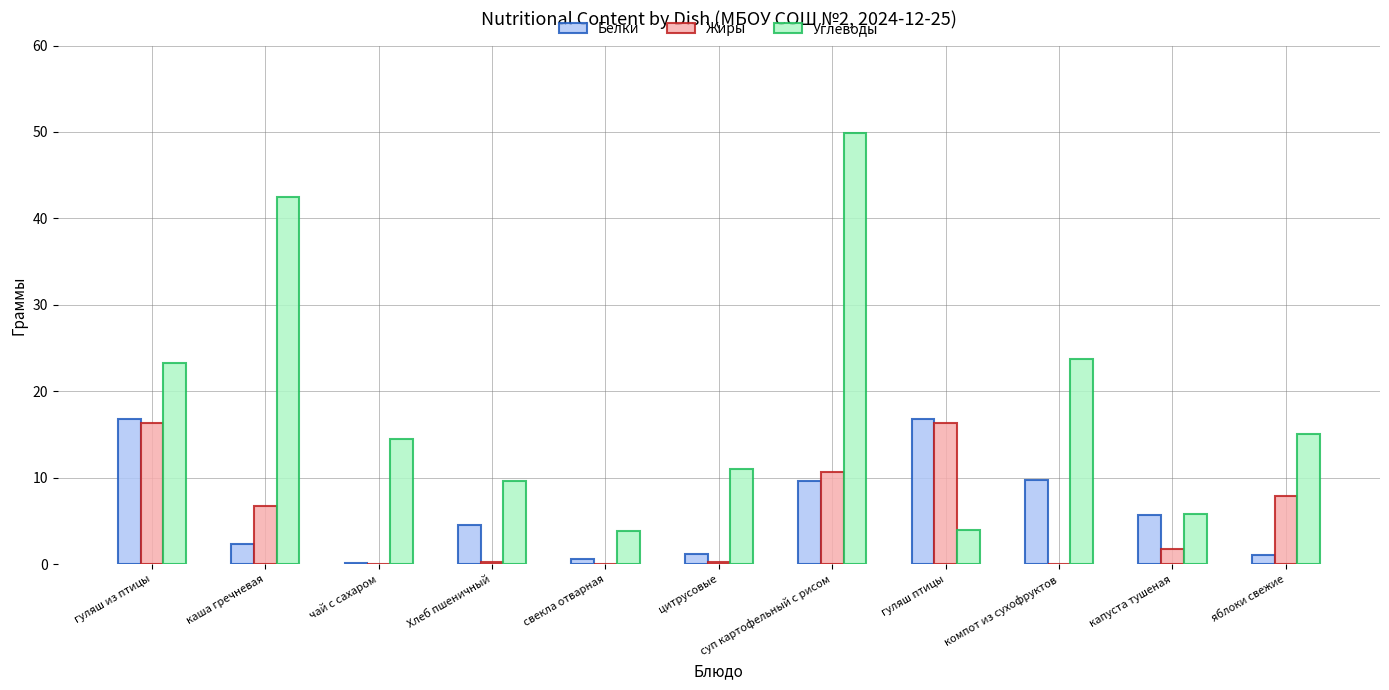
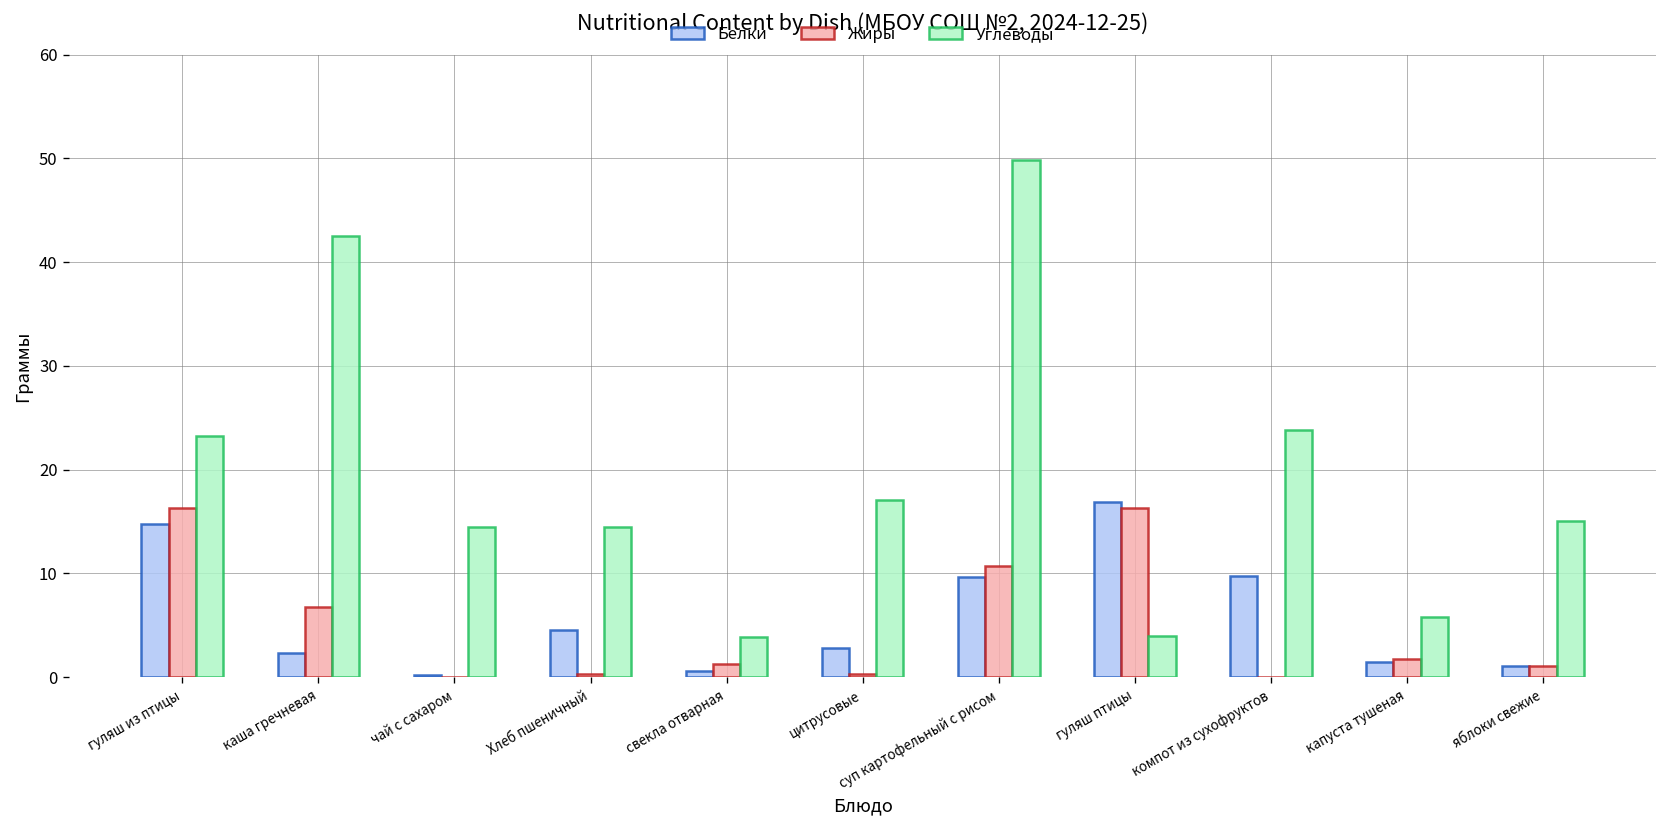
  {
    "Белки": {
-     "гуляш из птицы": 17,
+     "гуляш из птицы": 15,
      "каша гречневая": 2,
      "Хлеб пшеничный": 5,
      "свекла отварная": 1,
-     "цитрусовые": 1,
+     "цитрусовые": 3,
      "суп картофельный с рисом": 10,
      "гуляш птицы": 17,
      "компот из сухофруктов": 10,
-     "капуста тушеная": 6,
+     "капуста тушеная": 1,
      "яблоки свежие": 1
    },
    "Жиры": {
      "гуляш из птицы": 16,
      "каша гречневая": 7,
      "чай с сахаром": 0,
      "Хлеб пшеничный": 0,
-     "свекла отварная": 0,
+     "свекла отварная": 1,
      "цитрусовые": 0,
      "суп картофельный с рисом": 11,
      "гуляш птицы": 16,
      "капуста тушеная": 2,
-     "яблоки свежие": 8
+     "яблоки свежие": 1
    },
    "Углеводы": {
      "гуляш из птицы": 23,
      "каша гречневая": 42,
      "чай с сахаром": 14,
-     "Хлеб пшеничный": 10,
+     "Хлеб пшеничный": 14,
      "свекла отварная": 4,
-     "цитрусовые": 11,
+     "цитрусовые": 17,
      "суп картофельный с рисом": 50,
      "гуляш птицы": 4,
      "компот из сухофруктов": 24,
      "капуста тушеная": 6,
      "яблоки свежие": 15
    }
  }
